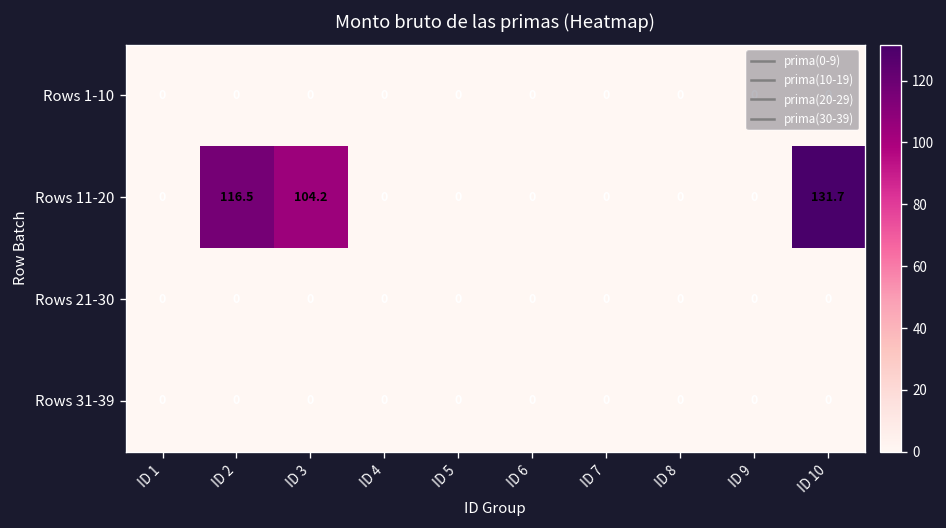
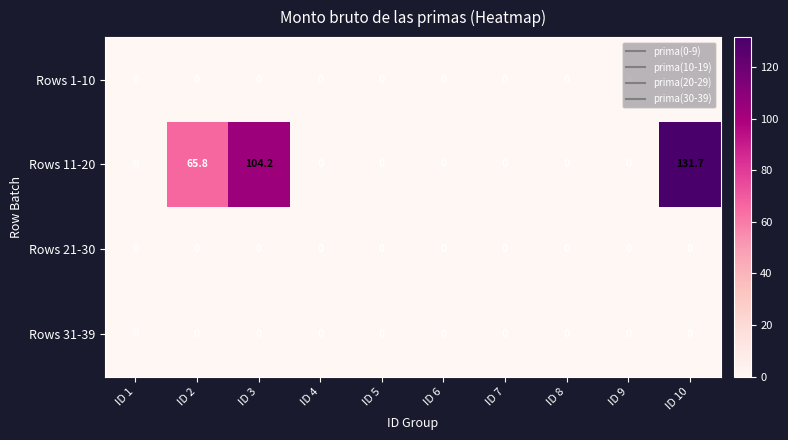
  {
    "Rows 11-20": {
-     "ID 2": 116.5,
+     "ID 2": 65.8,
      "ID 3": 104.2,
      "ID 10": 131.7
    }
  }
